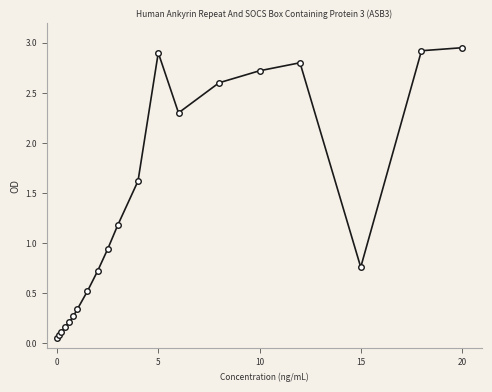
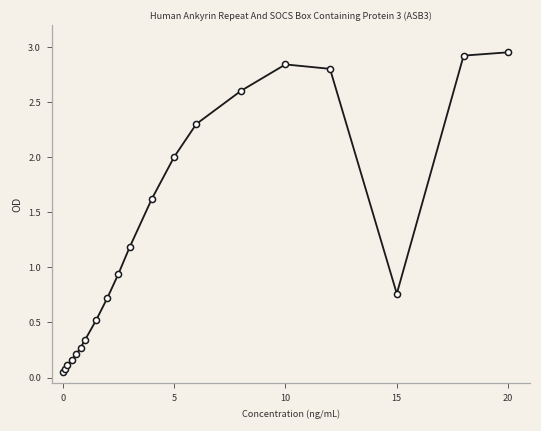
  {
    "0": 0.05,
-   "5": 2.9,
-   "10": 2.72,
+   "5": 2.0,
+   "10": 2.84,
    "15": 0.76,
    "20": 2.95
  }
